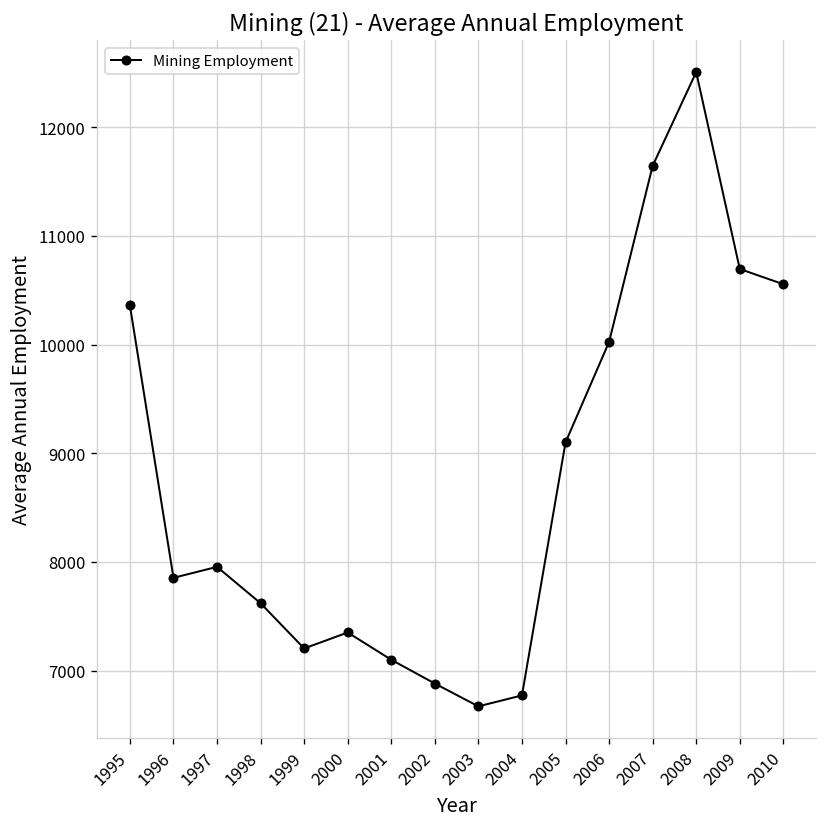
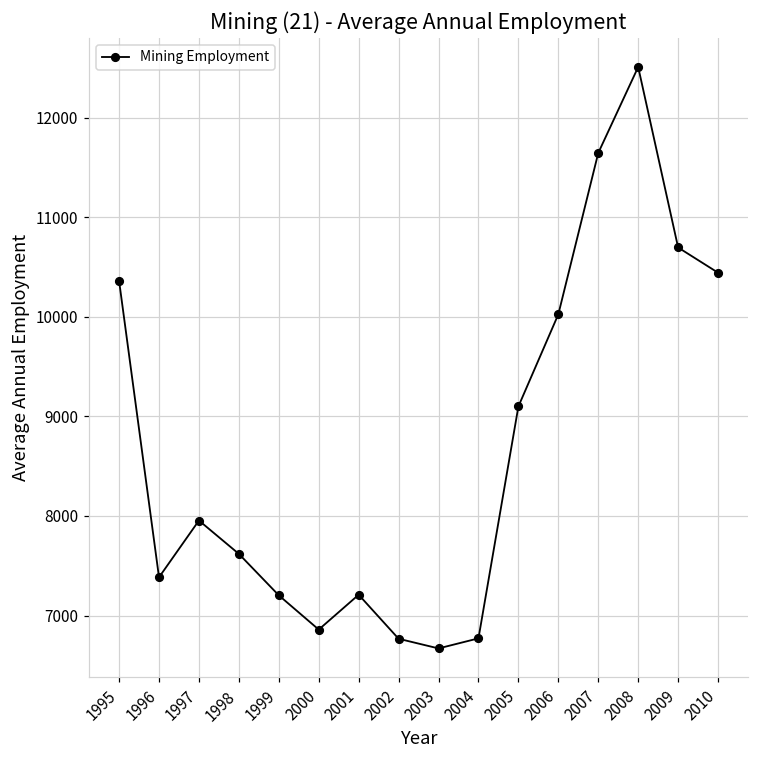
  {
    "1995": 10400,
-   "1996": 7900,
+   "1996": 7400,
    "1997": 8000,
    "1998": 7600,
    "1999": 7200,
-   "2000": 7400,
-   "2001": 7100,
-   "2002": 6900,
+   "2000": 6900,
+   "2001": 7200,
+   "2002": 6800,
    "2003": 6700,
    "2004": 6800,
    "2005": 9100,
    "2006": 10000,
    "2007": 11600,
    "2008": 12500,
    "2009": 10700,
-   "2010": 10600
+   "2010": 10400
  }
